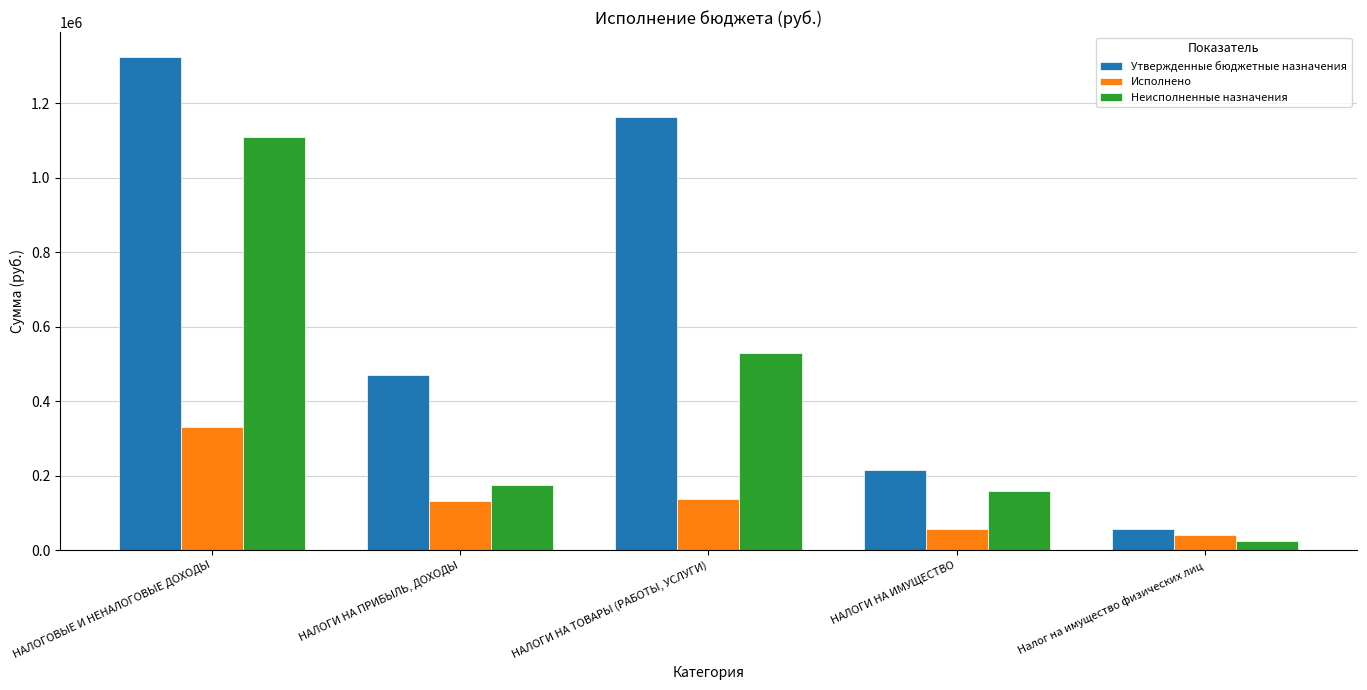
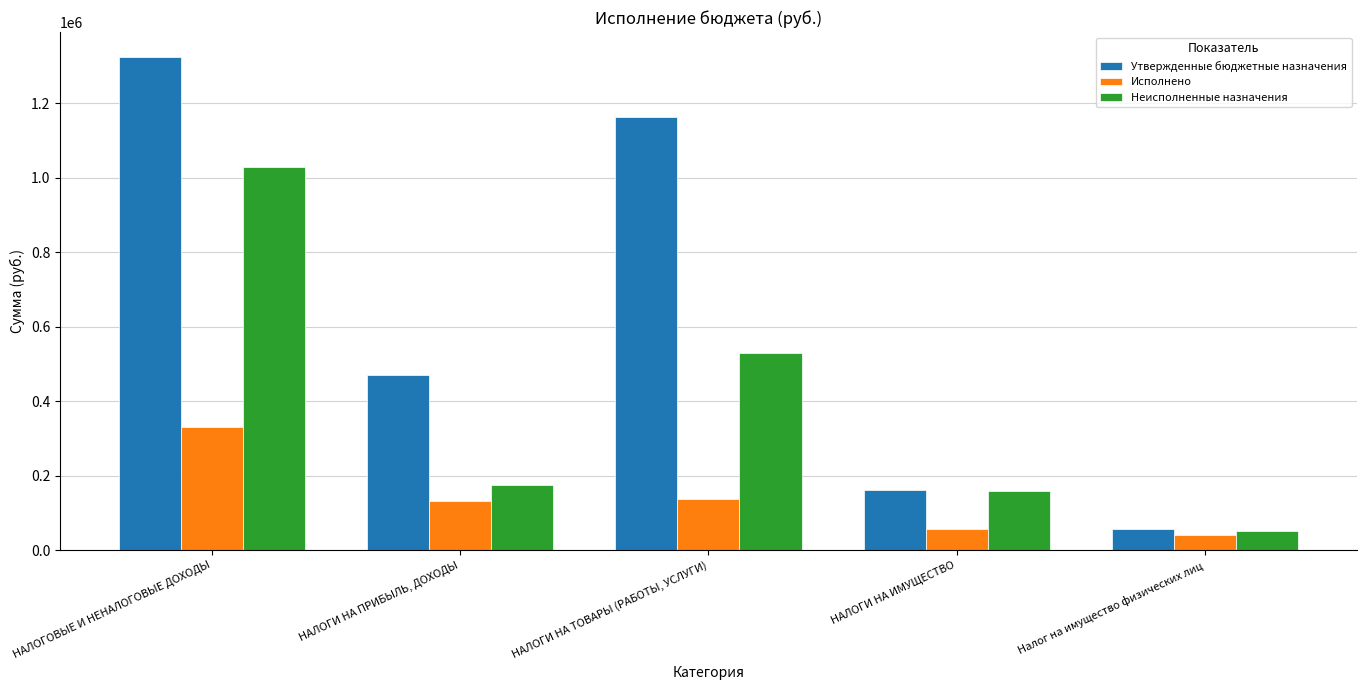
  {
    "Утвержденные бюджетные назначения": {
      "НАЛОГОВЫЕ И НЕНАЛОГОВЫЕ ДОХОДЫ": 1330000,
      "НАЛОГИ НА ПРИБЫЛЬ, ДОХОДЫ": 470000,
      "НАЛОГИ НА ТОВАРЫ (РАБОТЫ, УСЛУГИ)": 1160000,
-     "НАЛОГИ НА ИМУЩЕСТВО": 220000,
+     "НАЛОГИ НА ИМУЩЕСТВО": 160000,
      "Налог на имущество физических лиц": 60000
    },
    "Исполнено": {
      "НАЛОГОВЫЕ И НЕНАЛОГОВЫЕ ДОХОДЫ": 330000,
      "НАЛОГИ НА ПРИБЫЛЬ, ДОХОДЫ": 130000,
      "НАЛОГИ НА ТОВАРЫ (РАБОТЫ, УСЛУГИ)": 140000,
      "НАЛОГИ НА ИМУЩЕСТВО": 60000,
      "Налог на имущество физических лиц": 40000
    },
    "Неисполненные назначения": {
-     "НАЛОГОВЫЕ И НЕНАЛОГОВЫЕ ДОХОДЫ": 1110000,
+     "НАЛОГОВЫЕ И НЕНАЛОГОВЫЕ ДОХОДЫ": 1030000,
      "НАЛОГИ НА ПРИБЫЛЬ, ДОХОДЫ": 170000,
      "НАЛОГИ НА ТОВАРЫ (РАБОТЫ, УСЛУГИ)": 530000,
      "НАЛОГИ НА ИМУЩЕСТВО": 160000,
-     "Налог на имущество физических лиц": 20000
+     "Налог на имущество физических лиц": 50000
    }
  }
